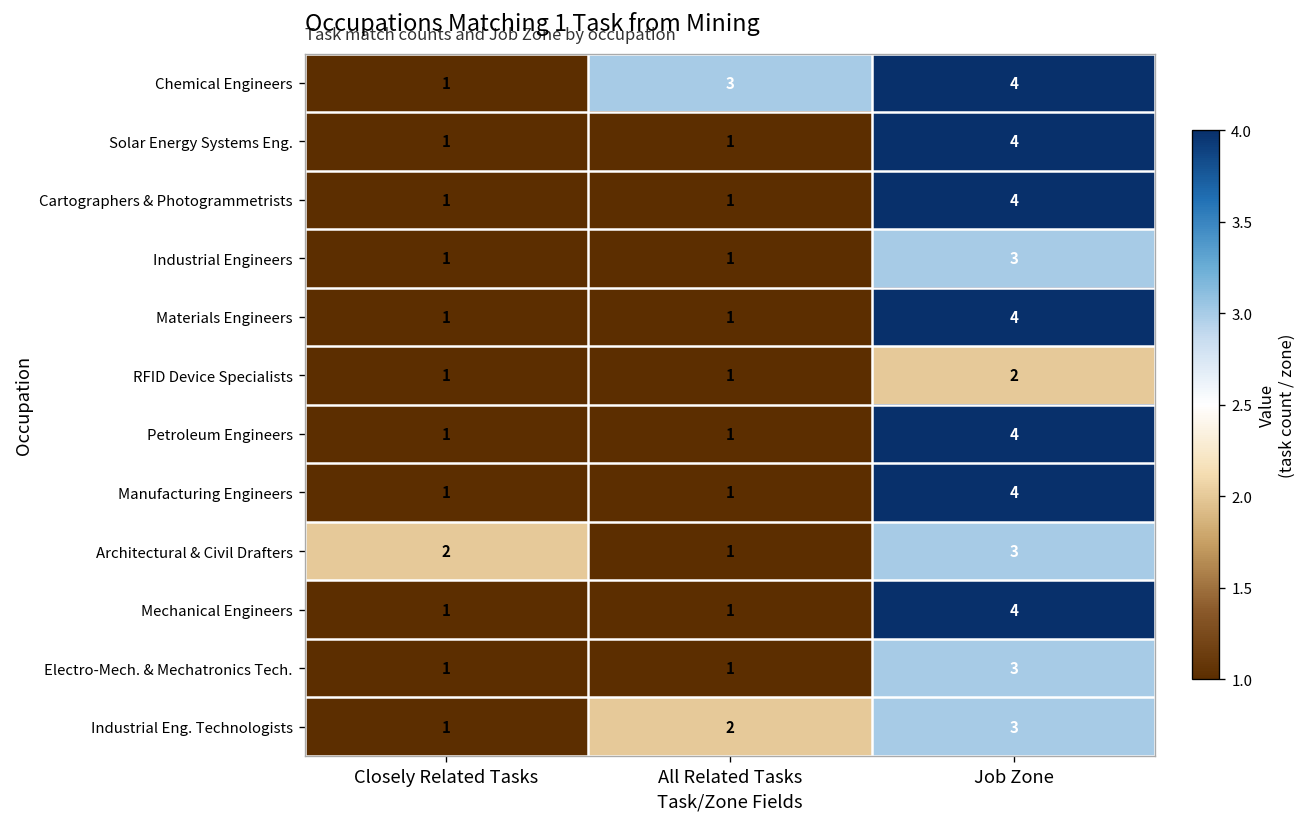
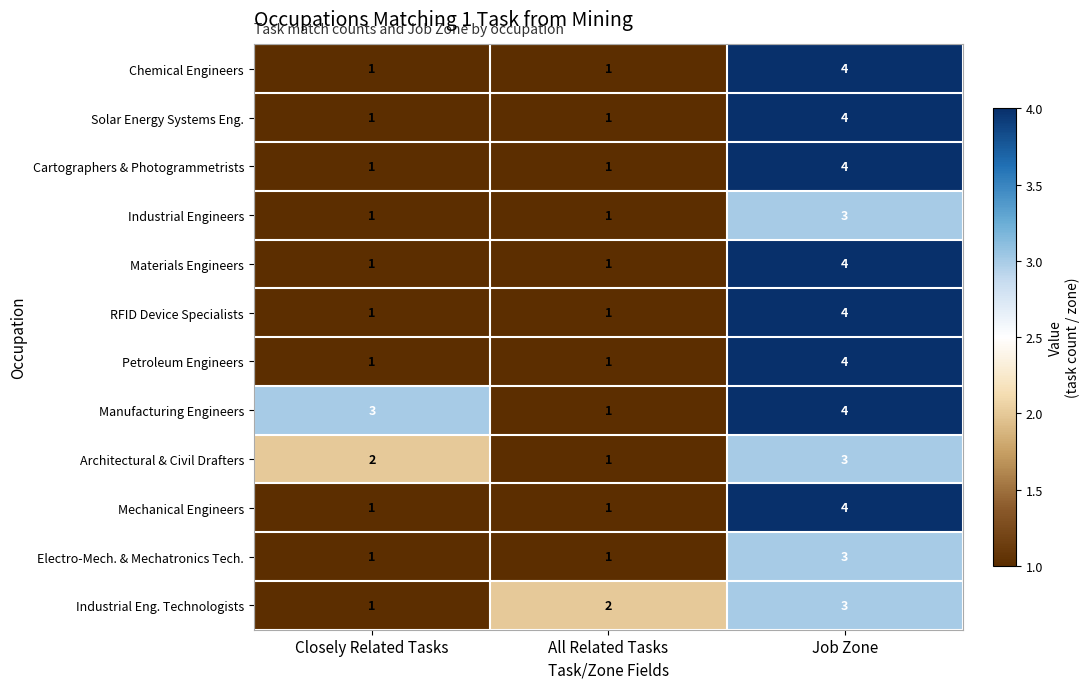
  {
    "Chemical Engineers": {
      "Closely Related Tasks": 1,
-     "All Related Tasks": 3,
+     "All Related Tasks": 1,
      "Job Zone": 4
    },
    "Solar Energy Systems Eng.": {
      "Closely Related Tasks": 1,
      "All Related Tasks": 1,
      "Job Zone": 4
    },
    "Cartographers & Photogrammetrists": {
      "Closely Related Tasks": 1,
      "All Related Tasks": 1,
      "Job Zone": 4
    },
    "Industrial Engineers": {
      "Closely Related Tasks": 1,
      "All Related Tasks": 1,
      "Job Zone": 3
    },
    "Materials Engineers": {
      "Closely Related Tasks": 1,
      "All Related Tasks": 1,
      "Job Zone": 4
    },
    "RFID Device Specialists": {
      "Closely Related Tasks": 1,
      "All Related Tasks": 1,
-     "Job Zone": 2
+     "Job Zone": 4
    },
    "Petroleum Engineers": {
      "Closely Related Tasks": 1,
      "All Related Tasks": 1,
      "Job Zone": 4
    },
    "Manufacturing Engineers": {
-     "Closely Related Tasks": 1,
+     "Closely Related Tasks": 3,
      "All Related Tasks": 1,
      "Job Zone": 4
    },
    "Architectural & Civil Drafters": {
      "Closely Related Tasks": 2,
      "All Related Tasks": 1,
      "Job Zone": 3
    },
    "Mechanical Engineers": {
      "Closely Related Tasks": 1,
      "All Related Tasks": 1,
      "Job Zone": 4
    },
    "Electro-Mech. & Mechatronics Tech.": {
      "Closely Related Tasks": 1,
      "All Related Tasks": 1,
      "Job Zone": 3
    },
    "Industrial Eng. Technologists": {
      "Closely Related Tasks": 1,
      "All Related Tasks": 2,
      "Job Zone": 3
    }
  }
